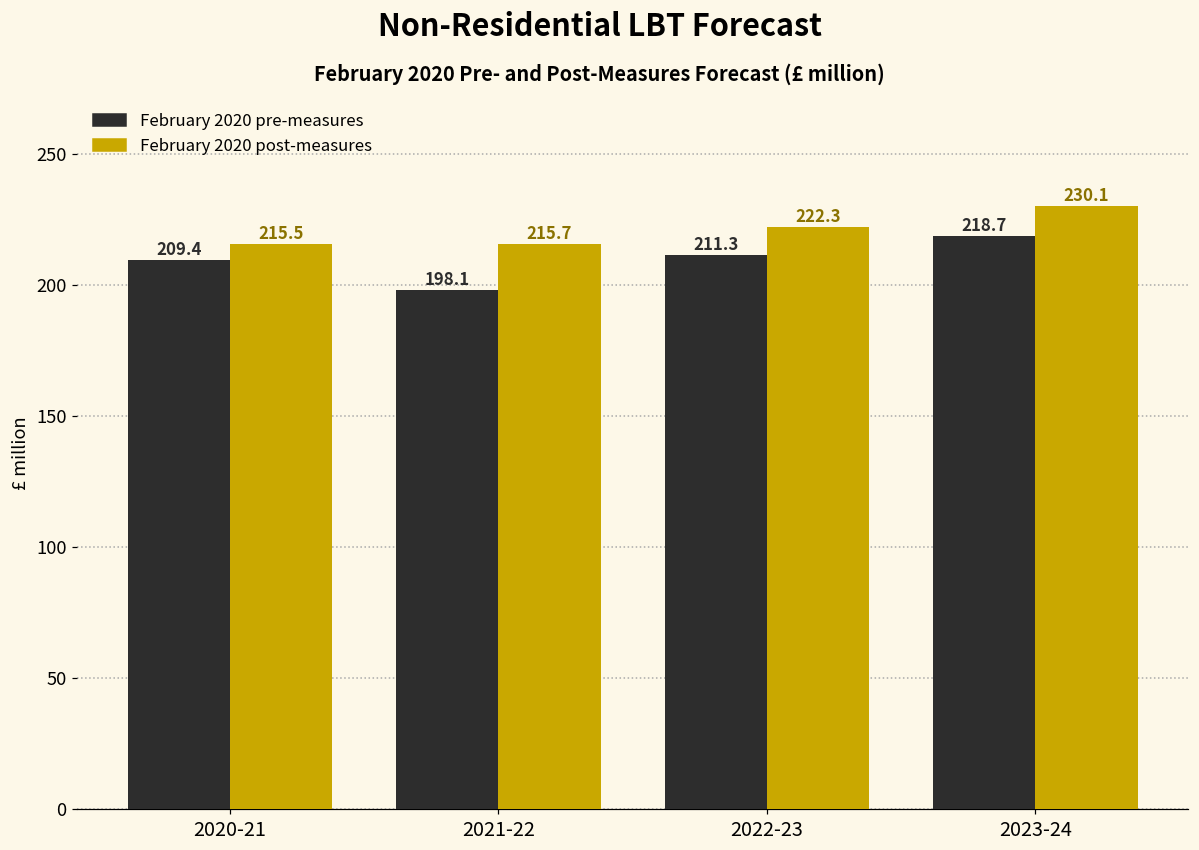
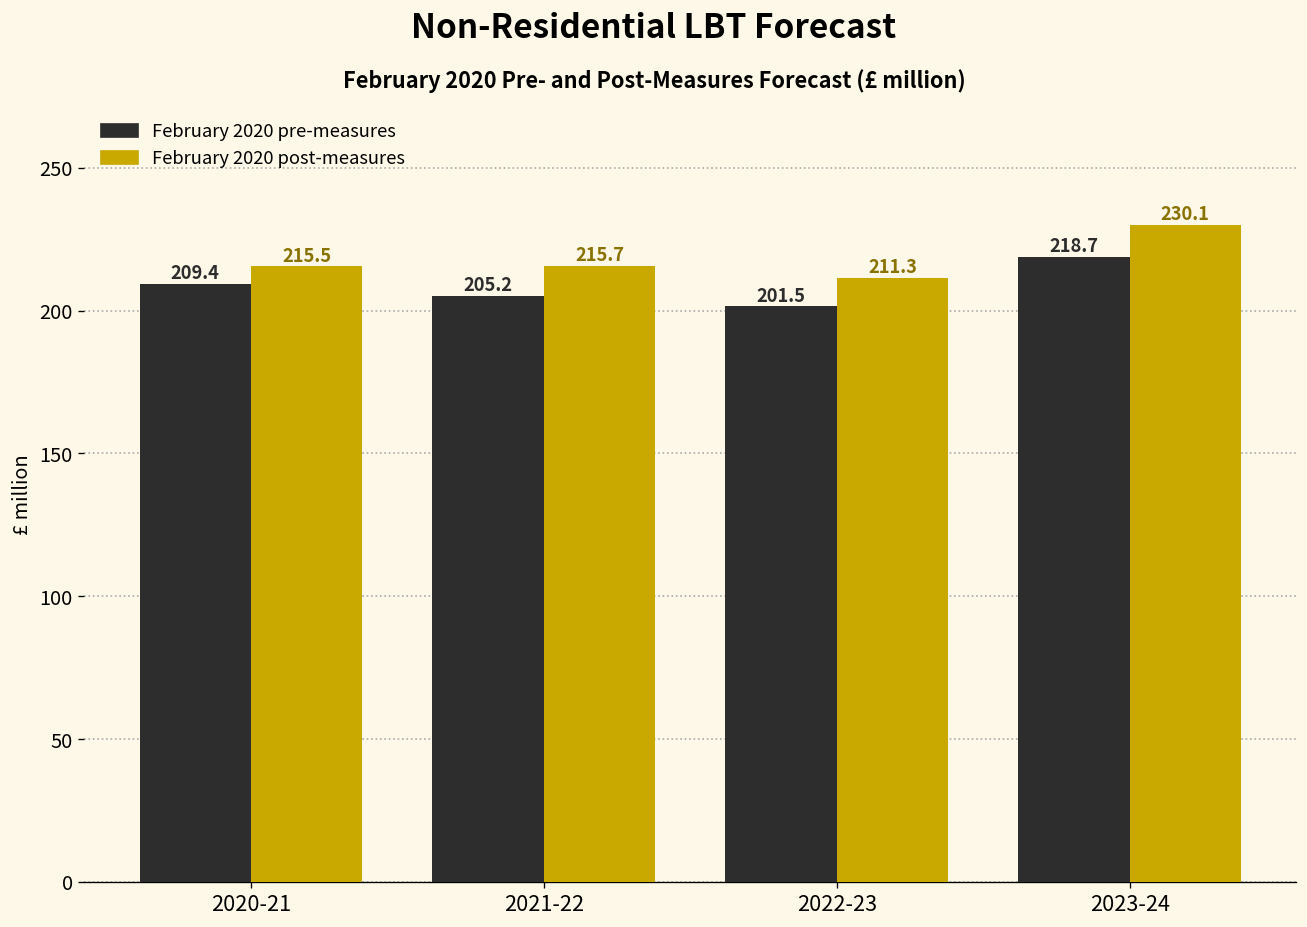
  {
    "February 2020 pre-measures": {
      "2020-21": 209.4,
-     "2021-22": 198.1,
-     "2022-23": 211.3,
+     "2021-22": 205.2,
+     "2022-23": 201.5,
      "2023-24": 218.7
    },
    "February 2020 post-measures": {
      "2020-21": 215.5,
      "2021-22": 215.7,
-     "2022-23": 222.3,
+     "2022-23": 211.3,
      "2023-24": 230.1
    }
  }
